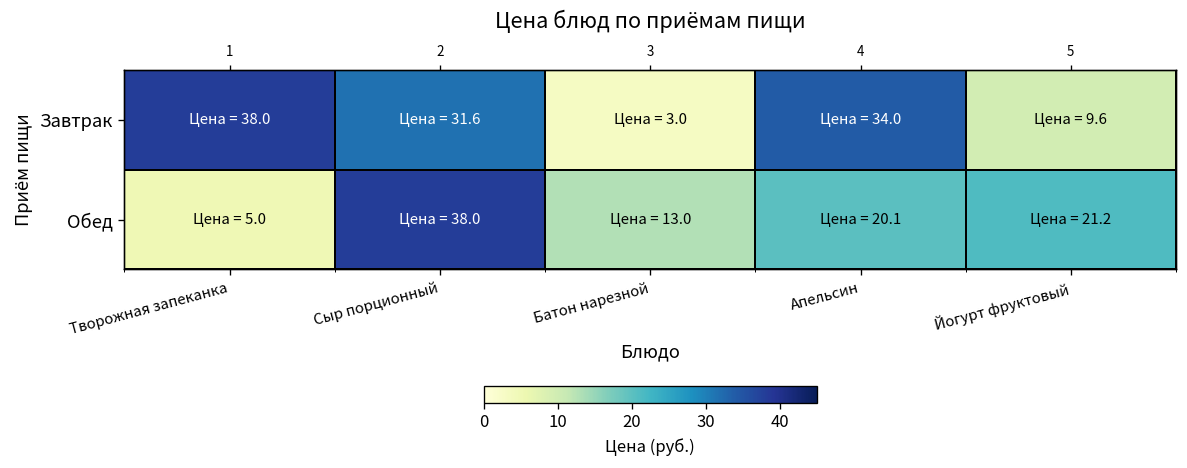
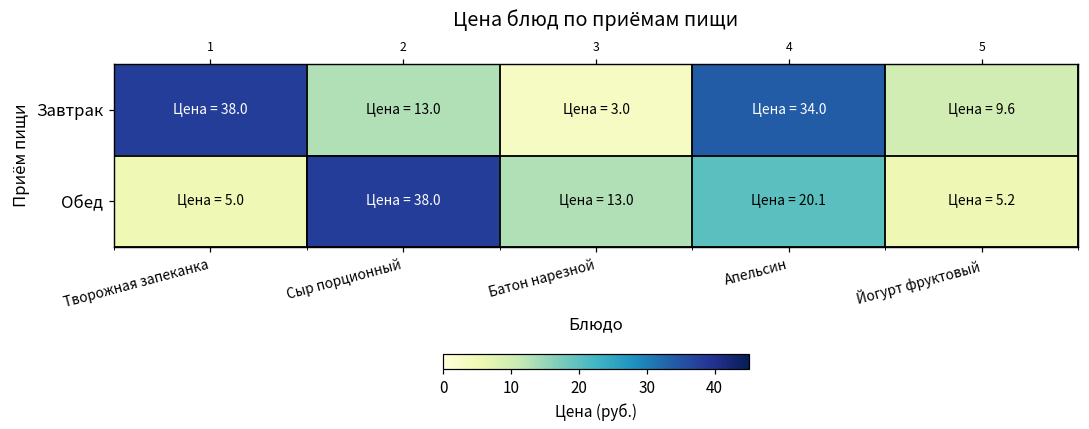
  {
    "Завтрак": {
      "Творожная запеканка": 38.0,
-     "Сыр порционный": 31.6,
+     "Сыр порционный": 13.0,
      "Батон нарезной": 3.0,
      "Апельсин": 34.0,
      "Йогурт фруктовый": 9.6
    },
    "Обед": {
      "Творожная запеканка": 5.0,
      "Сыр порционный": 38.0,
      "Батон нарезной": 13.0,
      "Апельсин": 20.1,
-     "Йогурт фруктовый": 21.2
+     "Йогурт фруктовый": 5.2
    }
  }
